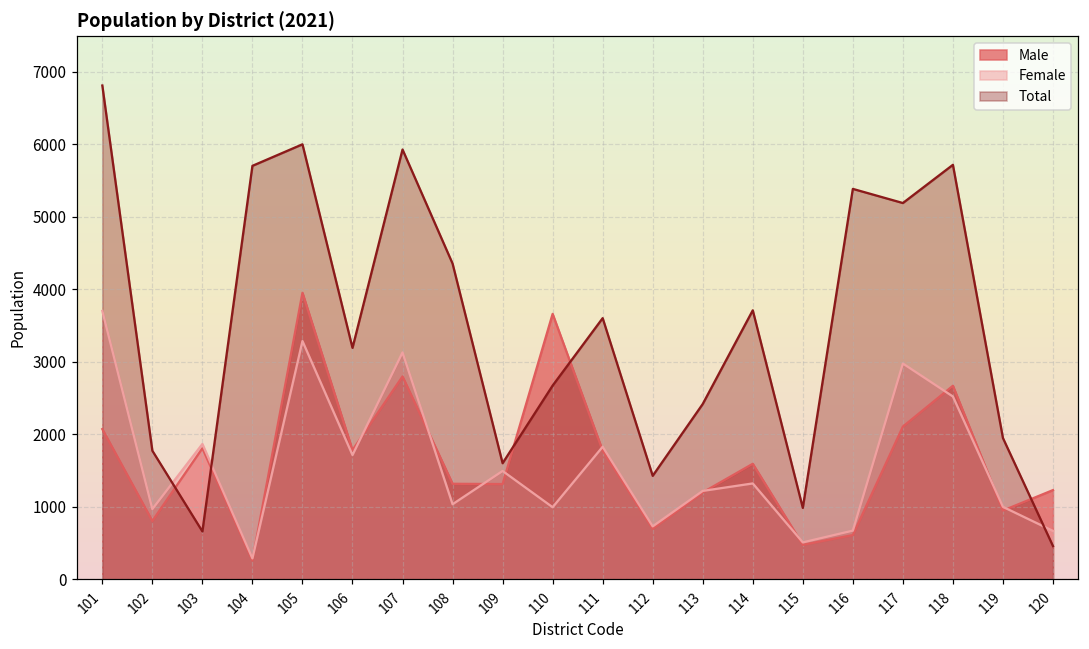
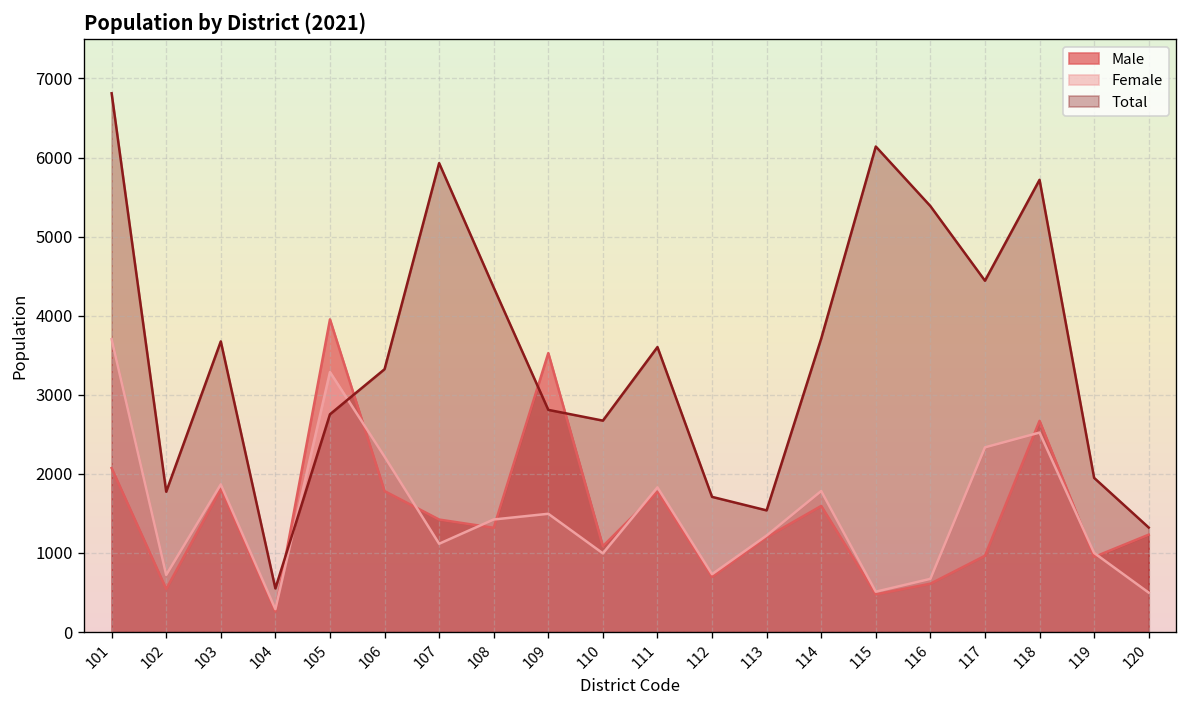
  {
    "Male": {
      "101": 2100,
-     "102": 800,
+     "102": 500,
      "103": 1800,
      "105": 4000,
      "106": 1800,
-     "107": 2800,
+     "107": 1400,
      "108": 1300,
-     "109": 1300,
-     "110": 3700,
+     "109": 3500,
+     "110": 1100,
      "111": 1800,
      "114": 1600,
      "116": 600,
-     "117": 2100,
+     "117": 1000,
      "118": 2700,
      "119": 900,
      "120": 1200
    },
    "Female": {
      "101": 3700,
-     "102": 1000,
+     "102": 700,
      "103": 1900,
      "105": 3300,
-     "106": 1700,
-     "107": 3100,
-     "108": 1000,
+     "106": 2200,
+     "107": 1100,
+     "108": 1400,
      "109": 1500,
      "110": 1000,
      "111": 1800,
-     "114": 1300,
+     "114": 1800,
      "116": 700,
-     "117": 3000,
+     "117": 2300,
      "118": 2500,
      "119": 1000,
-     "120": 700
+     "120": 500
    },
    "Total": {
      "101": 6800,
      "102": 1800,
-     "103": 700,
-     "104": 5700,
-     "105": 6000,
-     "106": 3200,
+     "103": 3700,
+     "104": 600,
+     "105": 2800,
+     "106": 3300,
      "107": 5900,
      "108": 4400,
-     "109": 1600,
+     "109": 2800,
      "110": 2700,
      "111": 3600,
-     "112": 1400,
-     "113": 2400,
+     "112": 1700,
+     "113": 1500,
      "114": 3700,
-     "115": 1000,
+     "115": 6100,
      "116": 5400,
-     "117": 5200,
+     "117": 4400,
      "118": 5700,
      "119": 1900,
-     "120": 500
+     "120": 1300
    }
  }
